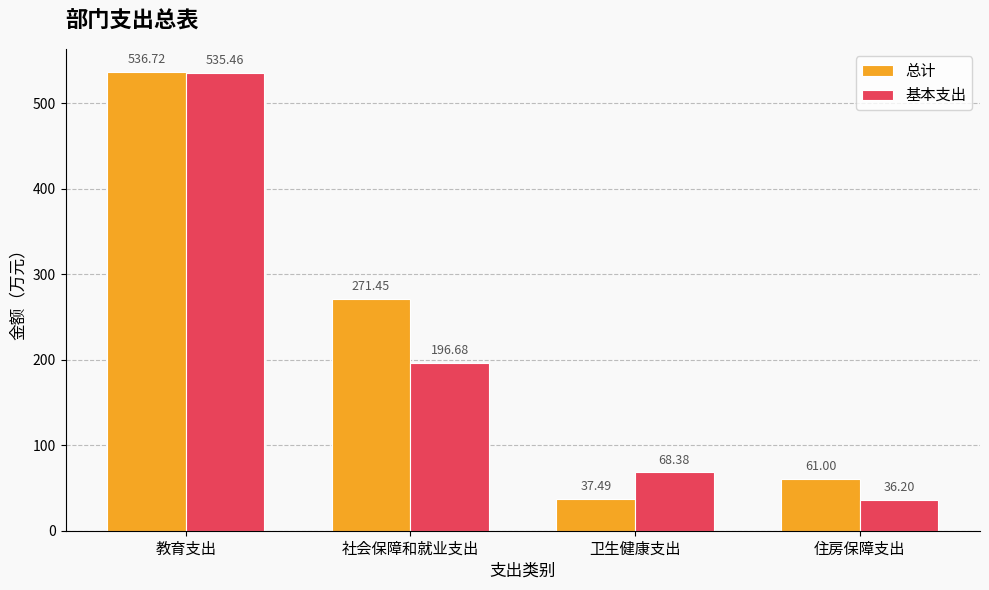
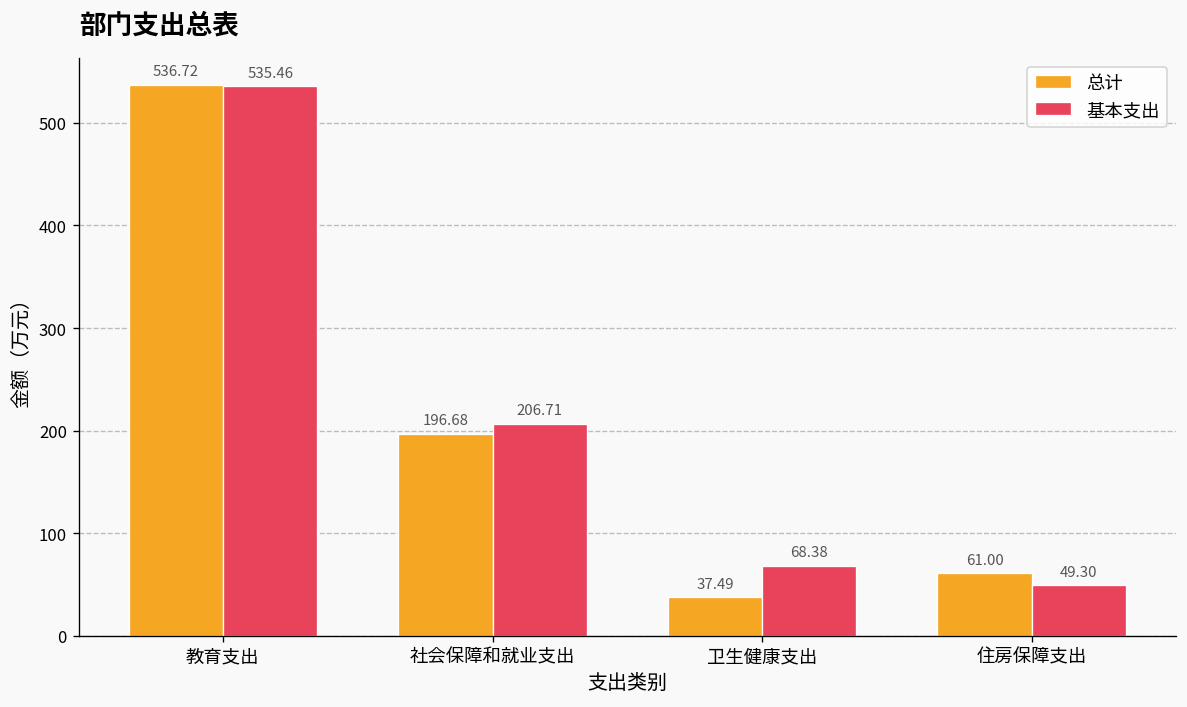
  {
    "总计": {
      "教育支出": 536.72,
-     "社会保障和就业支出": 271.45,
+     "社会保障和就业支出": 196.68,
      "卫生健康支出": 37.49,
      "住房保障支出": 61.00
    },
    "基本支出": {
      "教育支出": 535.46,
-     "社会保障和就业支出": 196.68,
+     "社会保障和就业支出": 206.71,
      "卫生健康支出": 68.38,
-     "住房保障支出": 36.20
+     "住房保障支出": 49.30
    }
  }
